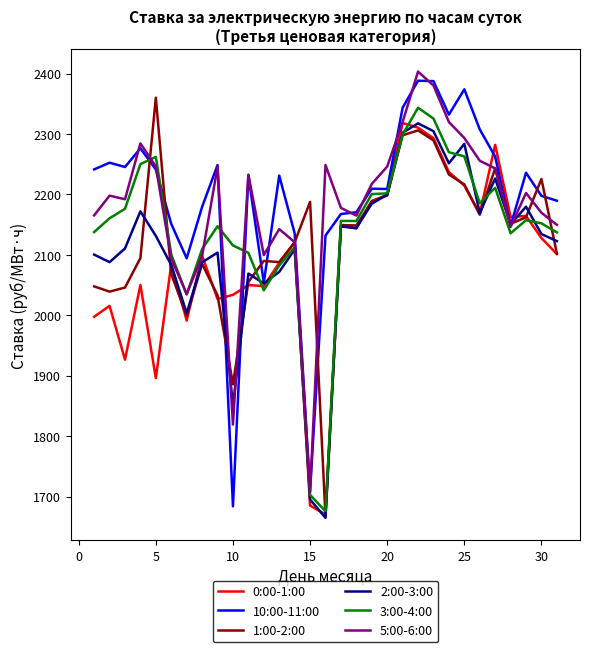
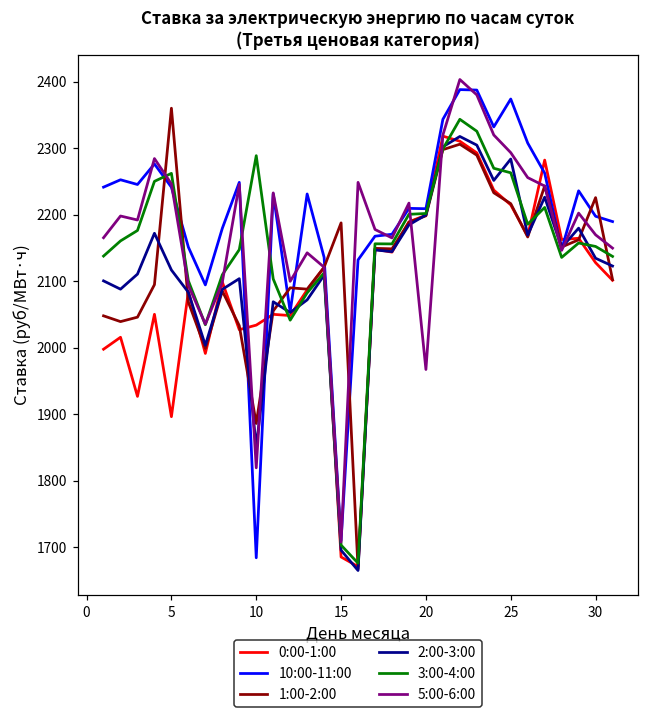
  {
    "0:00-1:00": {
      "5": 1900,
      "10": 2030,
      "15": 1690,
      "30": 2130
    },
    "10:00-11:00": {
      "5": 2240,
      "10": 1680,
      "20": 2210,
      "25": 2370,
      "30": 2200
    },
    "1:00-2:00": {
      "5": 2360,
      "10": 1890,
      "15": 2190,
      "30": 2230
    },
    "2:00-3:00": {
-     "5": 2130,
+     "5": 2120,
      "10": 1850,
      "15": 1700,
      "25": 2280,
      "30": 2130
    },
    "3:00-4:00": {
      "5": 2260,
-     "10": 2120,
+     "10": 2290,
      "15": 1700,
      "25": 2260,
      "30": 2150
    },
    "5:00-6:00": {
      "5": 2250,
      "10": 1820,
-     "20": 2250,
+     "20": 1970,
      "25": 2290,
      "30": 2170
    }
  }
